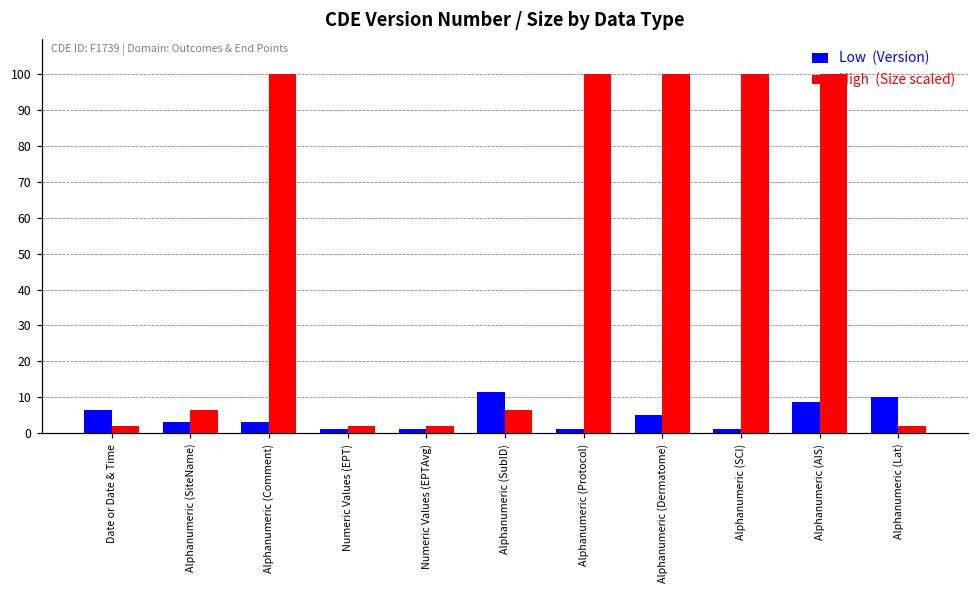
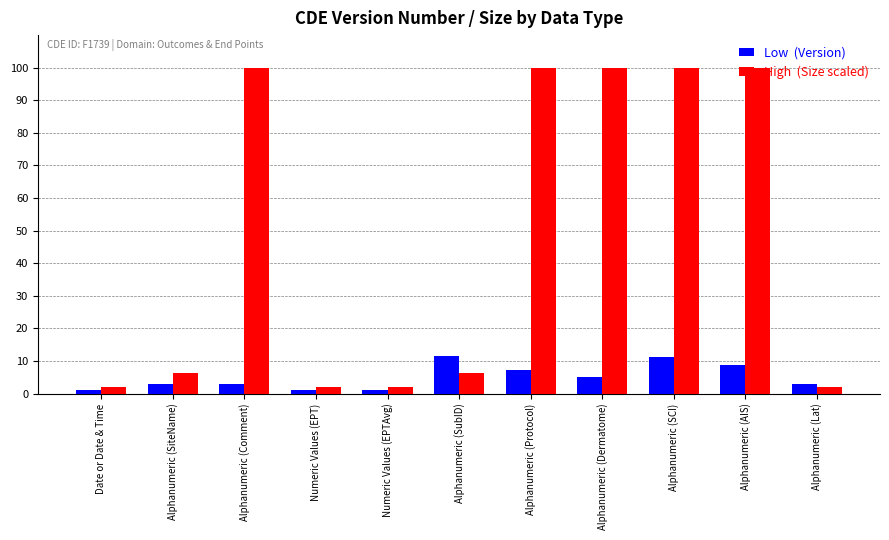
  {
    "Low (Version)": {
-     "Date or Date & Time": 6,
+     "Date or Date & Time": 1,
      "Alphanumeric (SiteName)": 3,
      "Alphanumeric (Comment)": 3,
      "Numeric Values (EPT)": 1,
      "Numeric Values (EPTAvg)": 1,
      "Alphanumeric (SubID)": 12,
-     "Alphanumeric (Protocol)": 1,
+     "Alphanumeric (Protocol)": 7,
      "Alphanumeric (Dermatome)": 5,
-     "Alphanumeric (SCI)": 1,
+     "Alphanumeric (SCI)": 11,
      "Alphanumeric (AIS)": 9,
-     "Alphanumeric (Lat)": 10
+     "Alphanumeric (Lat)": 3
    },
    "High (Size scaled)": {
      "Date or Date & Time": 2,
      "Alphanumeric (SiteName)": 6,
      "Alphanumeric (Comment)": 100,
      "Numeric Values (EPT)": 2,
      "Numeric Values (EPTAvg)": 2,
      "Alphanumeric (SubID)": 6,
      "Alphanumeric (Protocol)": 100,
      "Alphanumeric (Dermatome)": 100,
      "Alphanumeric (SCI)": 100,
      "Alphanumeric (AIS)": 100,
      "Alphanumeric (Lat)": 2
    }
  }
